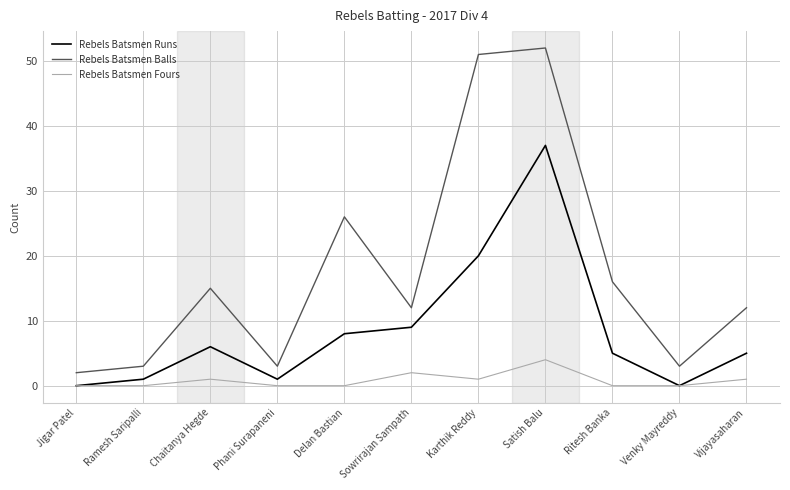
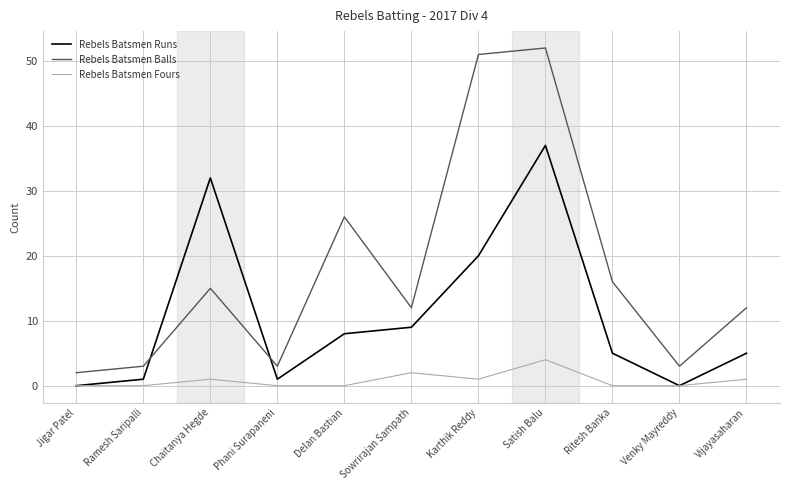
  {
    "Rebels Batsmen Runs": {
      "Ramesh Saripalli": 1,
-     "Chaitanya Hegde": 6,
+     "Chaitanya Hegde": 32,
      "Phani Surapaneni": 1,
      "Delan Bastian": 8,
      "Sowrirajan Sampath": 9,
      "Karthik Reddy": 20,
      "Satish Balu": 37,
      "Ritesh Banka": 5,
      "Vijayasaharan": 5
    },
    "Rebels Batsmen Balls": {
      "Jigar Patel": 2,
      "Ramesh Saripalli": 3,
      "Chaitanya Hegde": 15,
      "Phani Surapaneni": 3,
      "Delan Bastian": 26,
      "Sowrirajan Sampath": 12,
      "Karthik Reddy": 51,
      "Satish Balu": 52,
      "Ritesh Banka": 16,
      "Venky Mayreddy": 3,
      "Vijayasaharan": 12
    },
    "Rebels Batsmen Fours": {
      "Ramesh Saripalli": 0,
      "Chaitanya Hegde": 1,
      "Phani Surapaneni": 0,
      "Delan Bastian": 0,
      "Sowrirajan Sampath": 2,
      "Karthik Reddy": 1,
      "Satish Balu": 4,
      "Ritesh Banka": 0,
      "Vijayasaharan": 1
    }
  }
